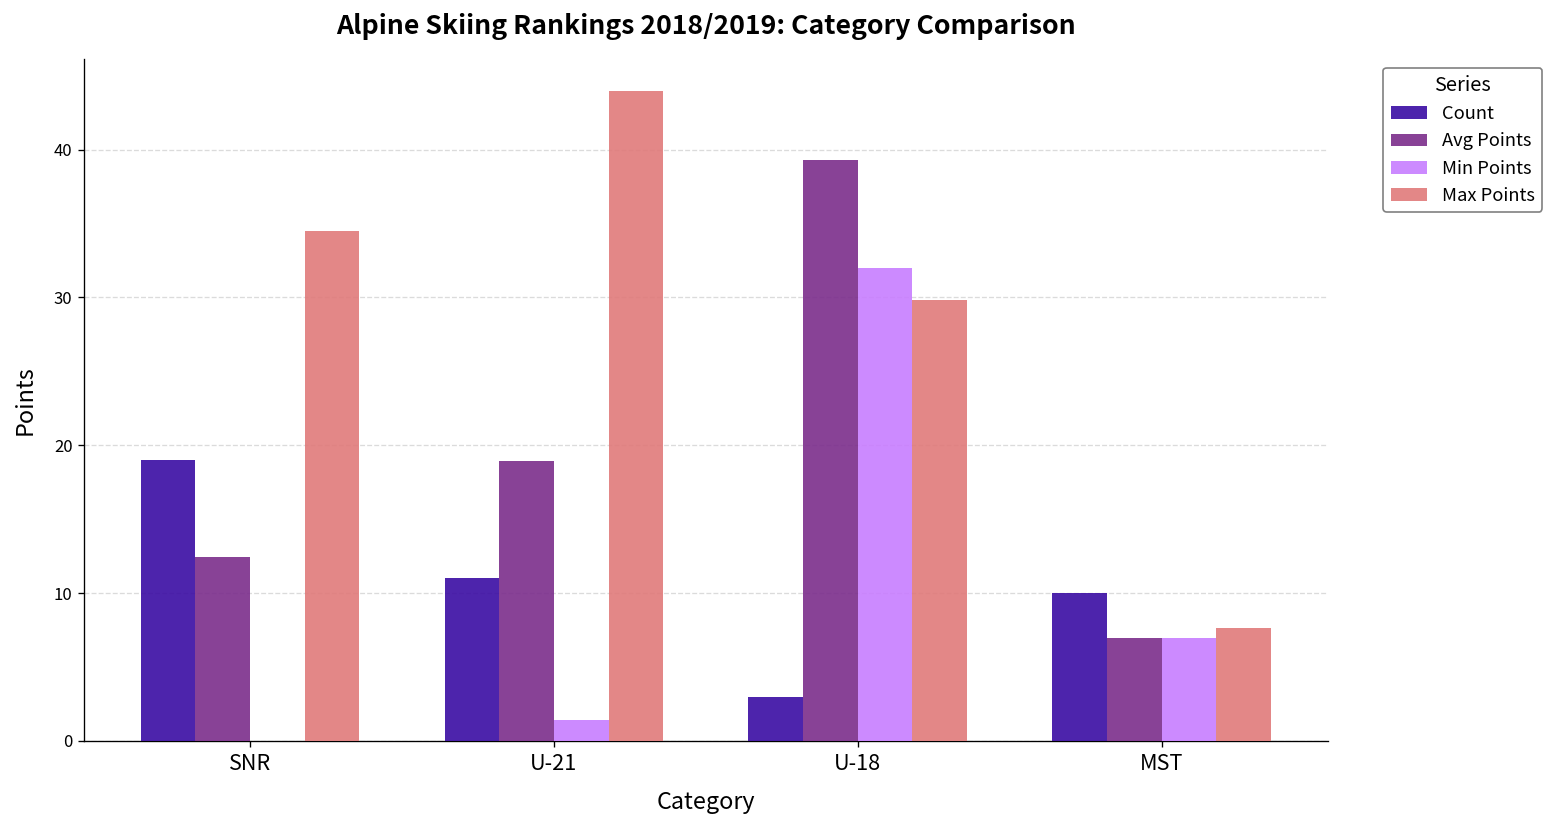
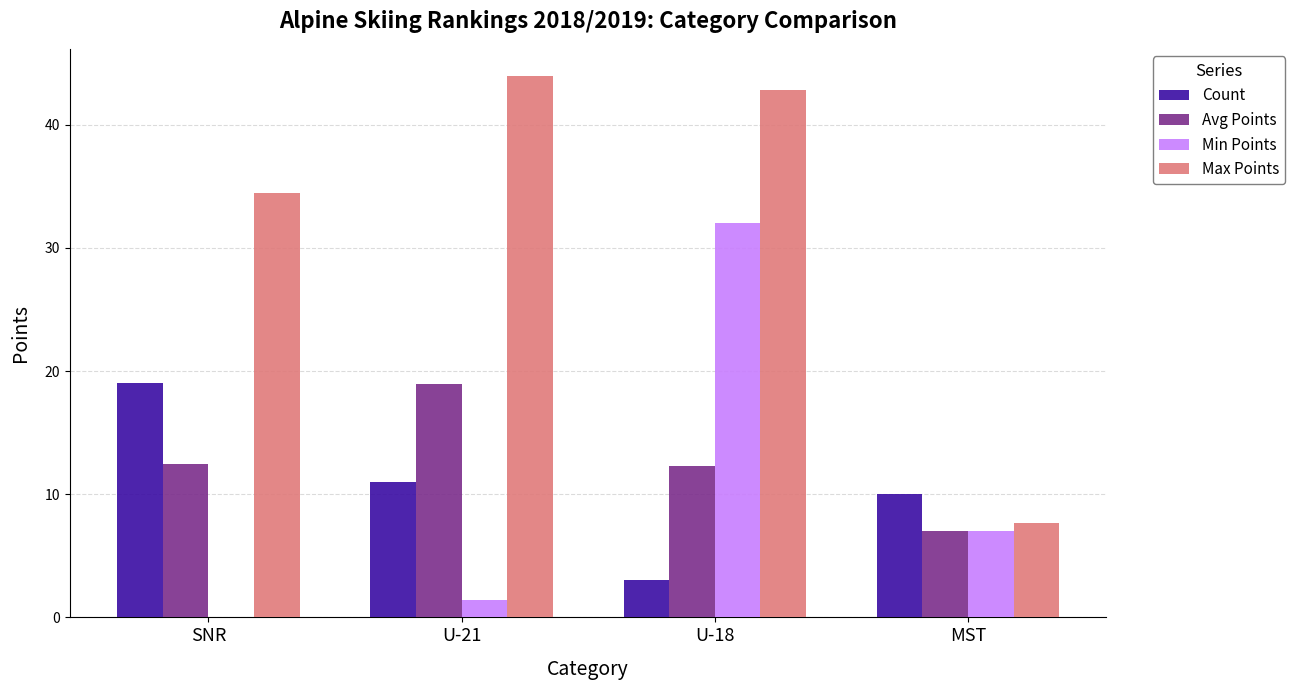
  {
    "Count": {
      "SNR": 19.0,
      "U-21": 11.0,
      "U-18": 3.0,
      "MST": 10.0
    },
    "Avg Points": {
      "SNR": 12.5,
      "U-21": 18.9,
-     "U-18": 39.3,
+     "U-18": 12.3,
      "MST": 7.0
    },
    "Min Points": {
      "SNR": 0.0,
      "U-21": 1.4,
      "U-18": 32.0,
      "MST": 7.0
    },
    "Max Points": {
      "SNR": 34.5,
      "U-21": 44.0,
-     "U-18": 29.9,
+     "U-18": 42.8,
      "MST": 7.6
    }
  }
